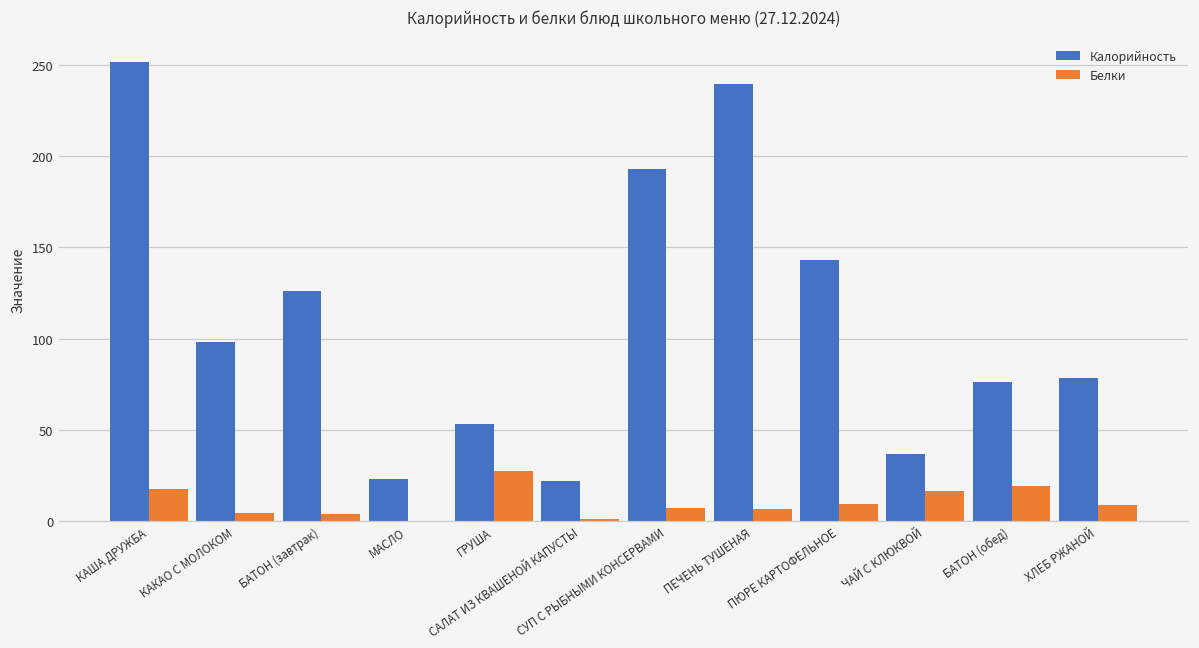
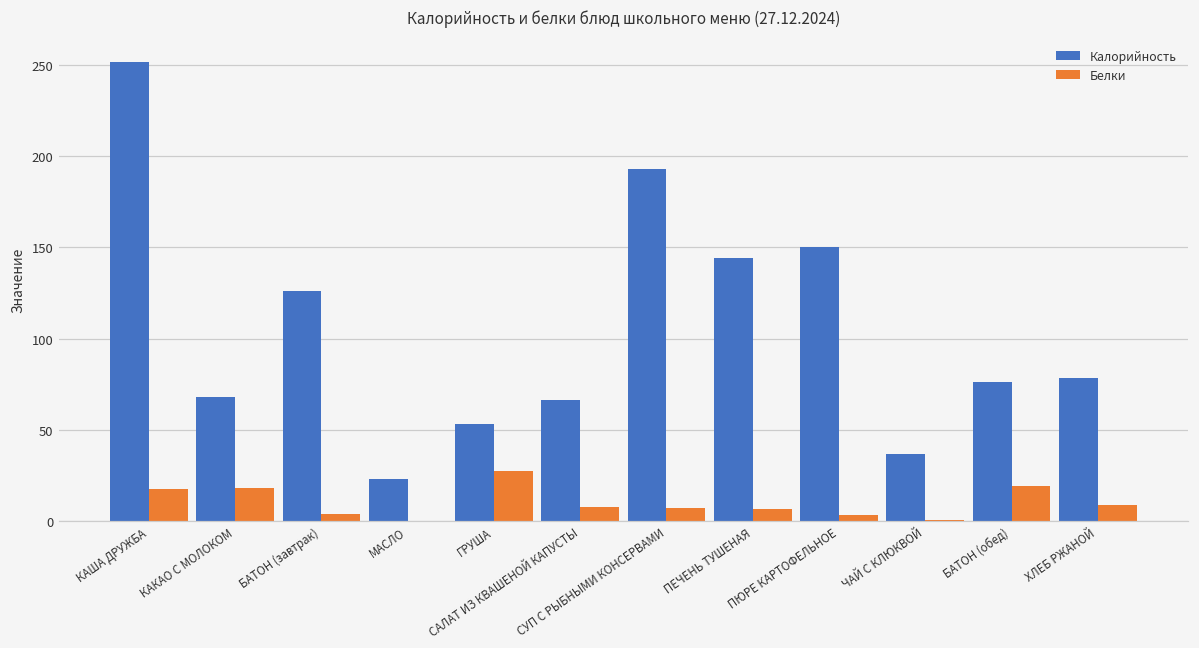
  {
    "Калорийность": {
      "КАША ДРУЖБА": 252,
-     "КАКАО С МОЛОКОМ": 98,
+     "КАКАО С МОЛОКОМ": 68,
      "БАТОН (завтрак)": 126,
      "МАСЛО": 23,
      "ГРУША": 53,
-     "САЛАТ ИЗ КВАШЕНОЙ КАПУСТЫ": 22,
+     "САЛАТ ИЗ КВАШЕНОЙ КАПУСТЫ": 66,
      "СУП С РЫБНЫМИ КОНСЕРВАМИ": 193,
-     "ПЕЧЕНЬ ТУШЕНАЯ": 240,
-     "ПЮРЕ КАРТОФЕЛЬНОЕ": 143,
+     "ПЕЧЕНЬ ТУШЕНАЯ": 144,
+     "ПЮРЕ КАРТОФЕЛЬНОЕ": 150,
      "ЧАЙ С КЛЮКВОЙ": 37,
      "БАТОН (обед)": 76,
      "ХЛЕБ РЖАНОЙ": 78
    },
    "Белки": {
      "КАША ДРУЖБА": 17,
-     "КАКАО С МОЛОКОМ": 4,
+     "КАКАО С МОЛОКОМ": 18,
      "БАТОН (завтрак)": 4,
      "ГРУША": 27,
-     "САЛАТ ИЗ КВАШЕНОЙ КАПУСТЫ": 1,
+     "САЛАТ ИЗ КВАШЕНОЙ КАПУСТЫ": 8,
      "СУП С РЫБНЫМИ КОНСЕРВАМИ": 7,
      "ПЕЧЕНЬ ТУШЕНАЯ": 7,
-     "ПЮРЕ КАРТОФЕЛЬНОЕ": 9,
-     "ЧАЙ С КЛЮКВОЙ": 16,
+     "ПЮРЕ КАРТОФЕЛЬНОЕ": 3,
+     "ЧАЙ С КЛЮКВОЙ": 0,
      "БАТОН (обед)": 19,
      "ХЛЕБ РЖАНОЙ": 8
    }
  }
